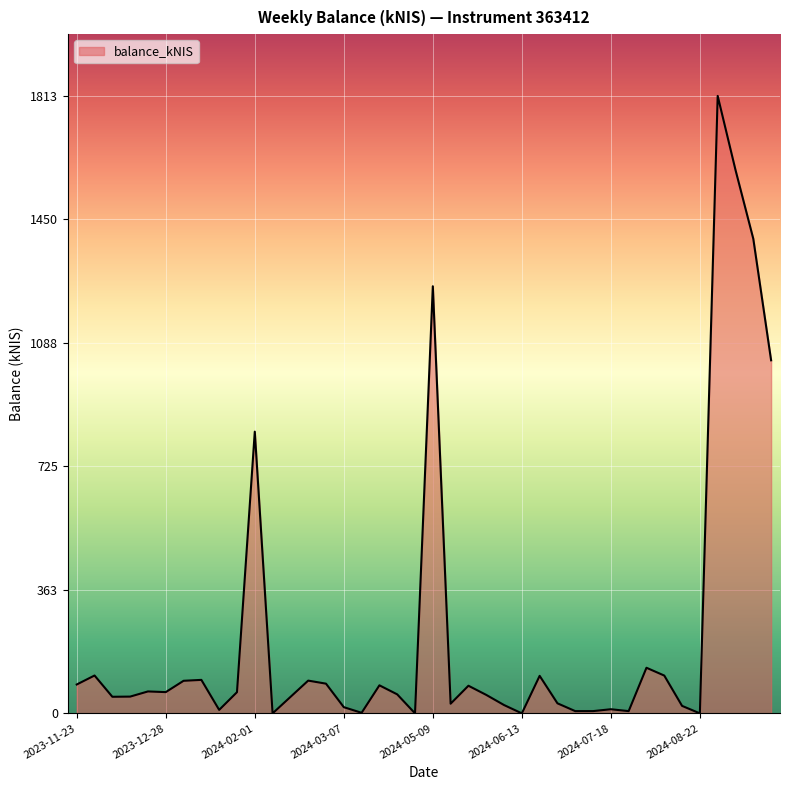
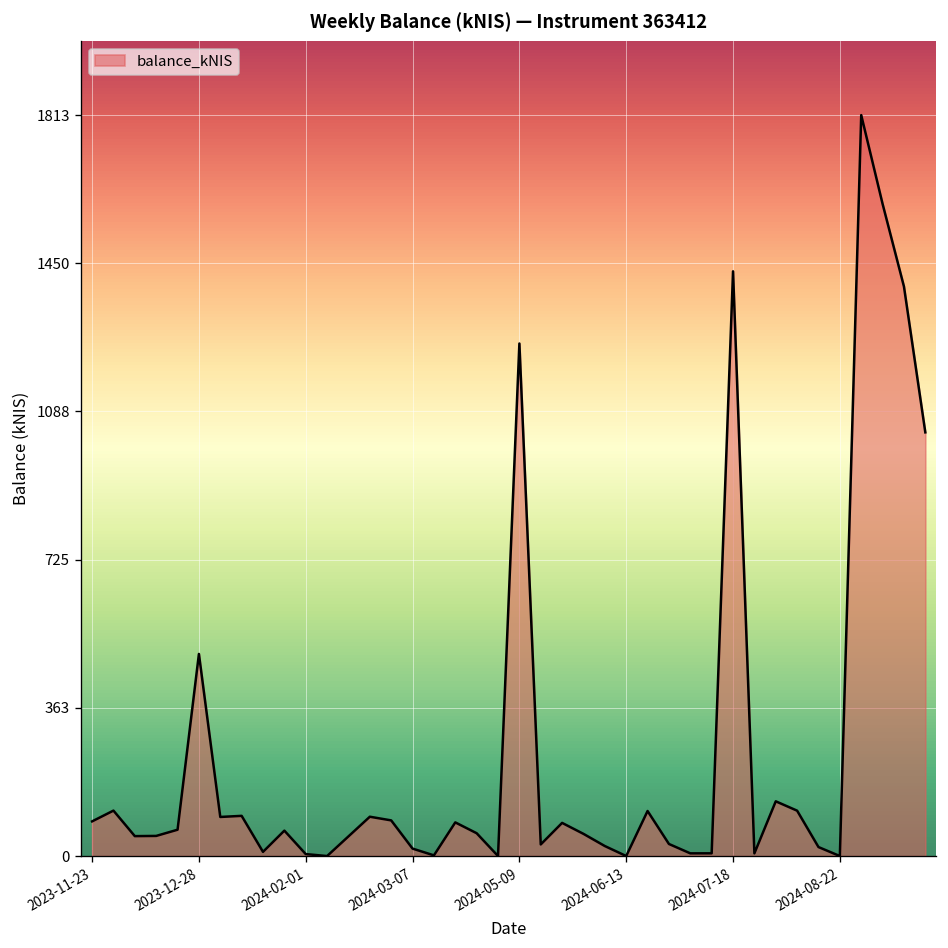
  {
    "2023-11-23": 80,
-   "2023-12-28": 60,
-   "2024-02-01": 830,
+   "2023-12-28": 490,
+   "2024-02-01": 0,
    "2024-03-07": 20,
    "2024-05-09": 1250,
    "2024-06-13": 0,
-   "2024-07-18": 10,
+   "2024-07-18": 1430,
    "2024-08-22": 0
  }
